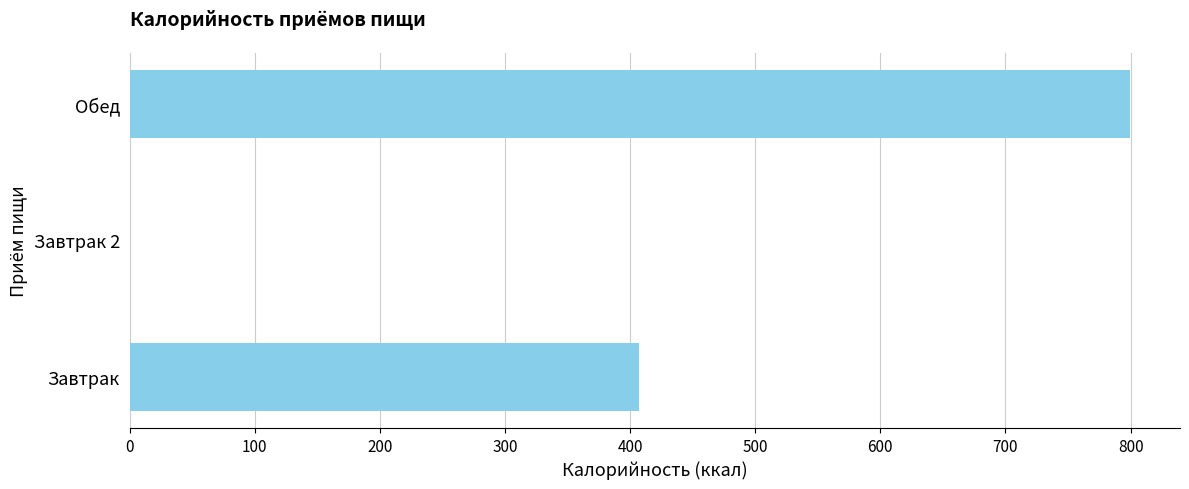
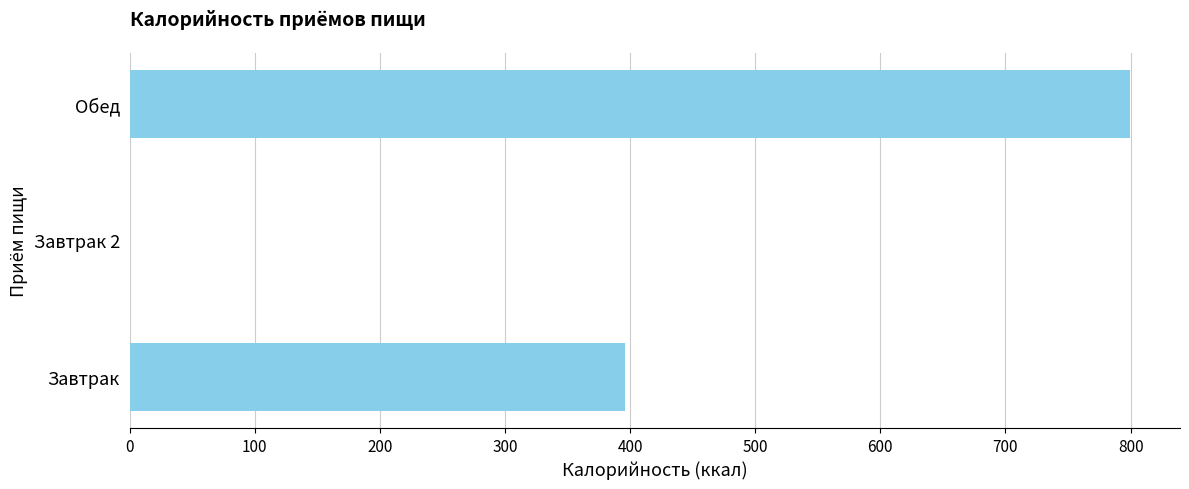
  {
    "Обед": 800,
    "Завтрак 2": 0,
-   "Завтрак": 407
+   "Завтрак": 396
  }
